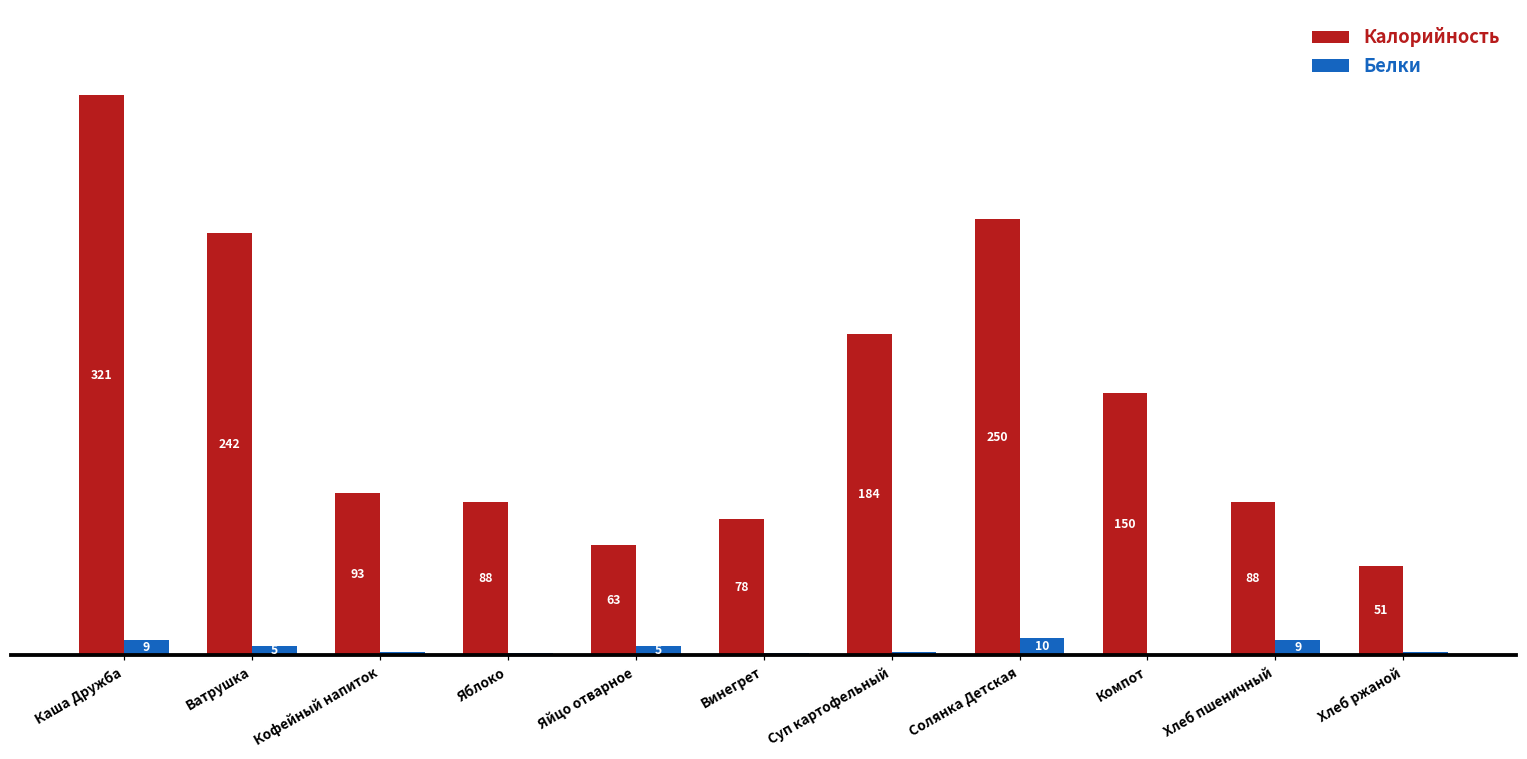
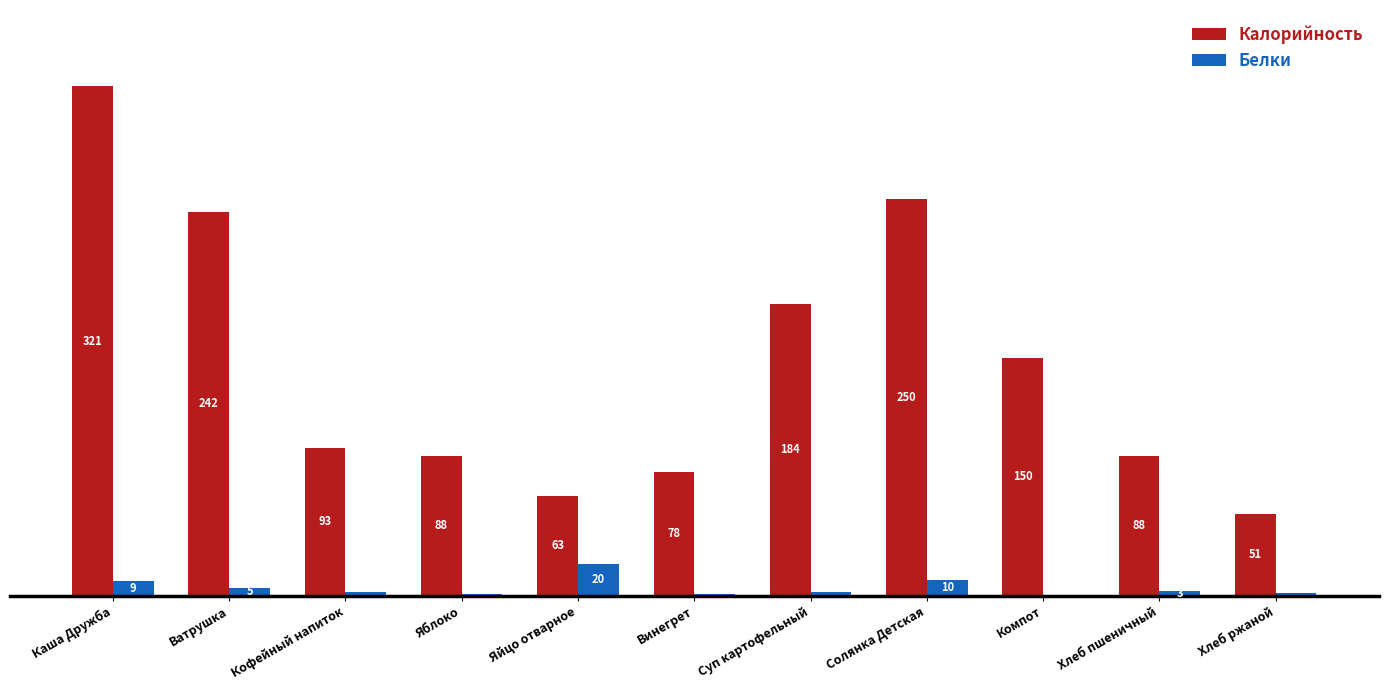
  {
    "Калорийность": {
      "Каша Дружба": 321,
      "Ватрушка": 242,
      "Кофейный напиток": 93,
      "Яблоко": 88,
      "Яйцо отварное": 63,
      "Винегрет": 78,
      "Суп картофельный": 184,
      "Солянка Детская": 250,
      "Компот": 150,
      "Хлеб пшеничный": 88,
      "Хлеб ржаной": 51
    },
    "Белки": {
      "Каша Дружба": 9,
      "Ватрушка": 5,
-     "Яйцо отварное": 5,
+     "Яйцо отварное": 20,
      "Солянка Детская": 10,
-     "Хлеб пшеничный": 9
+     "Хлеб пшеничный": 3
    }
  }
